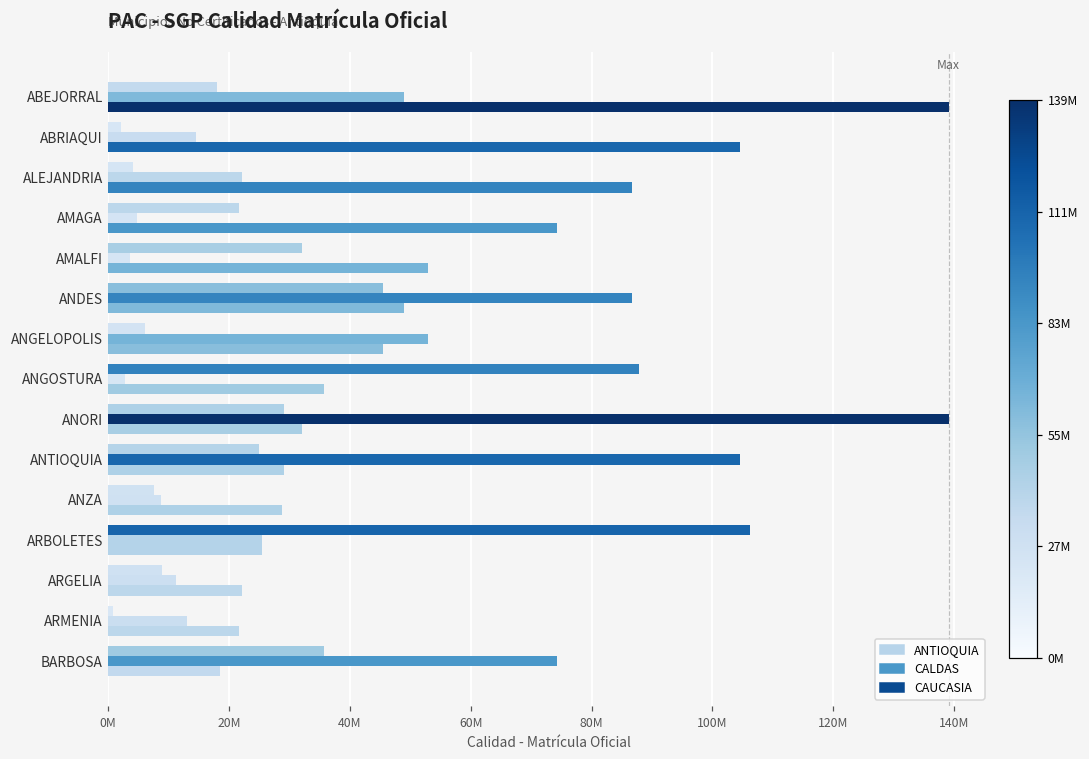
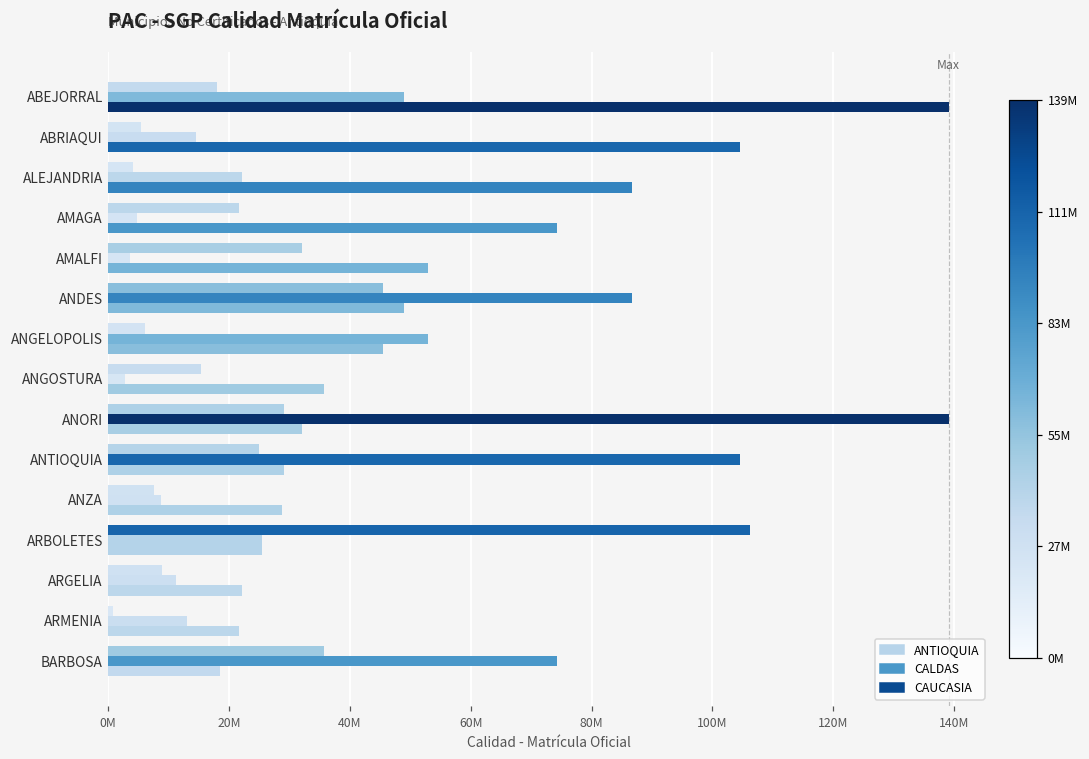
  {
    "ANTIOQUIA": {
      "ABEJORRAL": 18000000,
-     "ABRIAQUI": 2000000,
+     "ABRIAQUI": 5000000,
      "ALEJANDRIA": 4000000,
      "AMAGA": 22000000,
      "AMALFI": 32000000,
      "ANDES": 46000000,
      "ANGELOPOLIS": 6000000,
-     "ANGOSTURA": 88000000,
+     "ANGOSTURA": 15000000,
      "ANORI": 29000000,
      "ANTIOQUIA": 25000000,
      "ANZA": 8000000,
      "ARBOLETES": 106000000,
      "ARGELIA": 9000000,
      "ARMENIA": 1000000,
      "BARBOSA": 36000000
    }
  }
